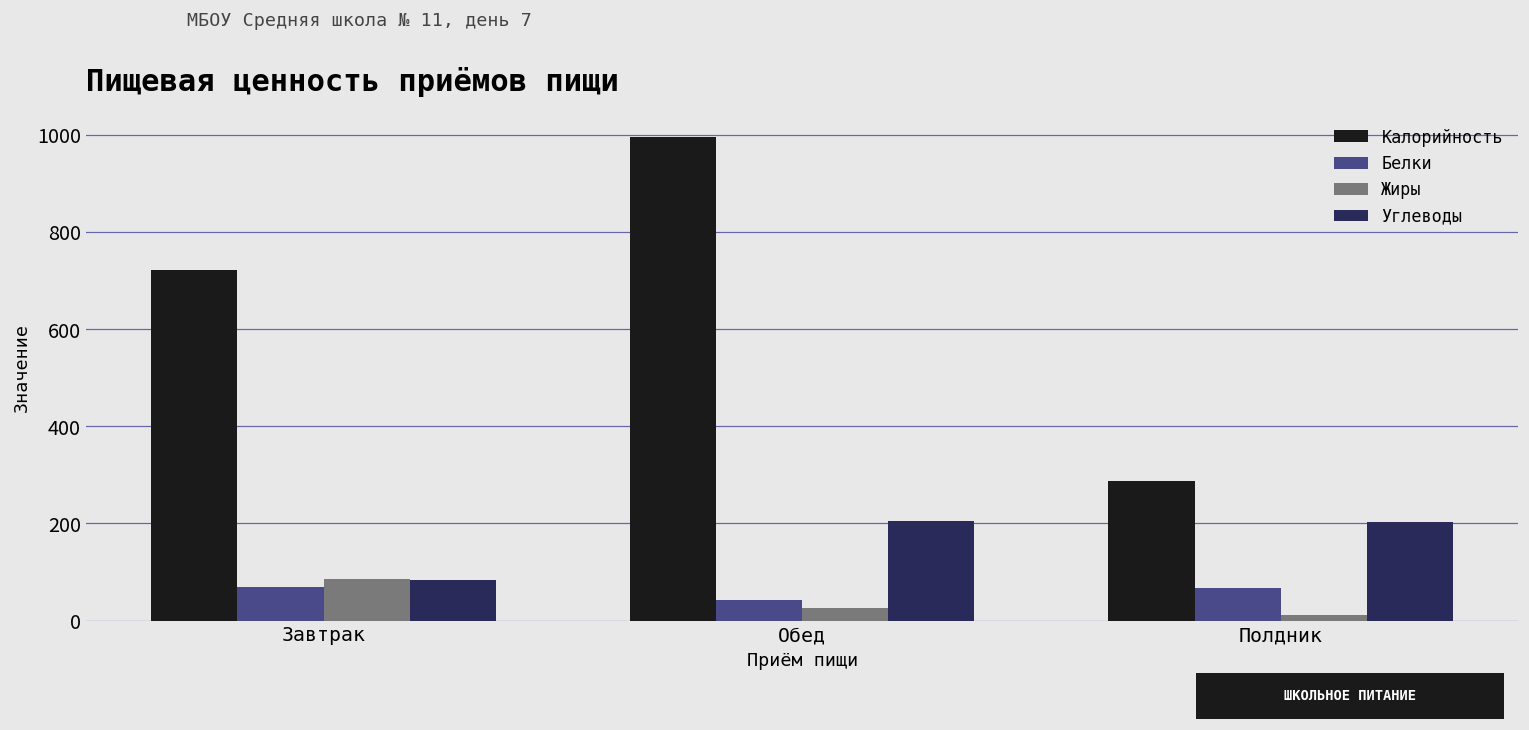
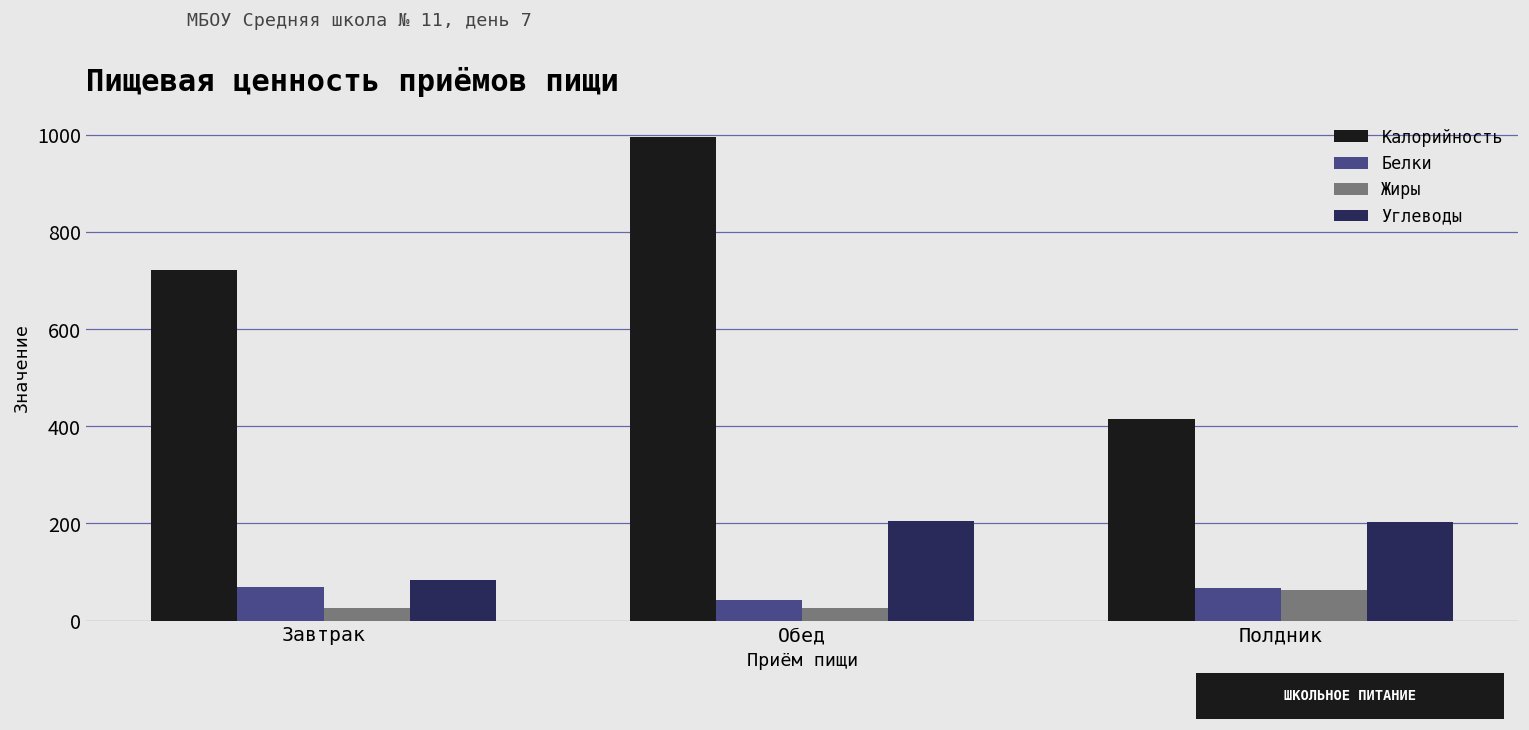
  {
    "Калорийность": {
      "Завтрак": 720,
      "Обед": 1000,
-     "Полдник": 290
+     "Полдник": 420
    },
    "Белки": {
      "Завтрак": 70,
      "Обед": 40,
      "Полдник": 70
    },
    "Жиры": {
-     "Завтрак": 90,
+     "Завтрак": 30,
      "Обед": 30,
-     "Полдник": 10
+     "Полдник": 60
    },
    "Углеводы": {
      "Завтрак": 80,
      "Обед": 210,
      "Полдник": 200
    }
  }
